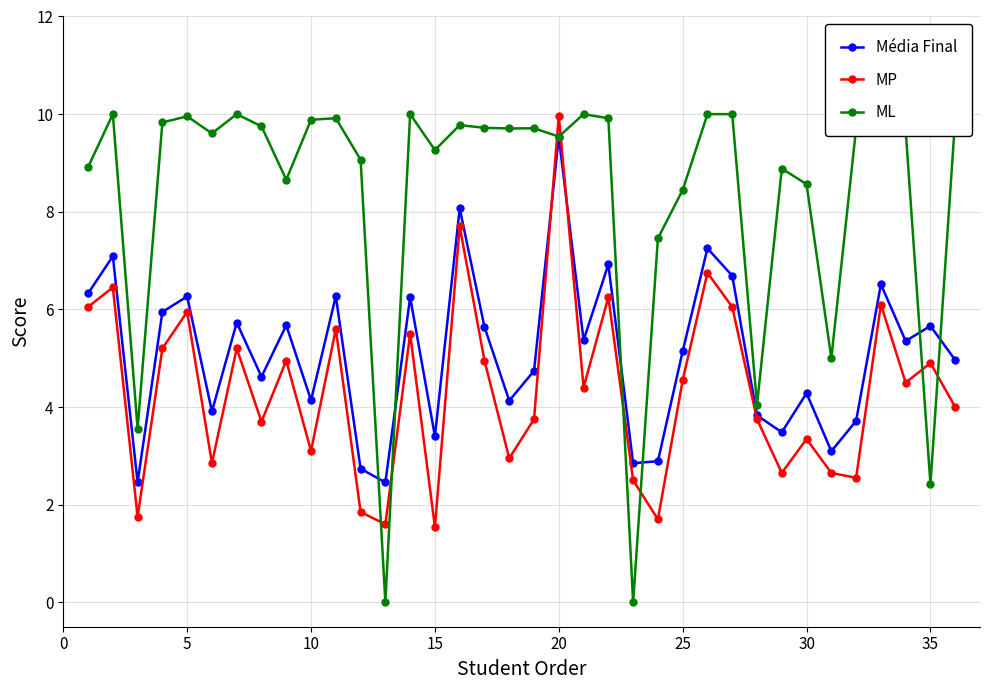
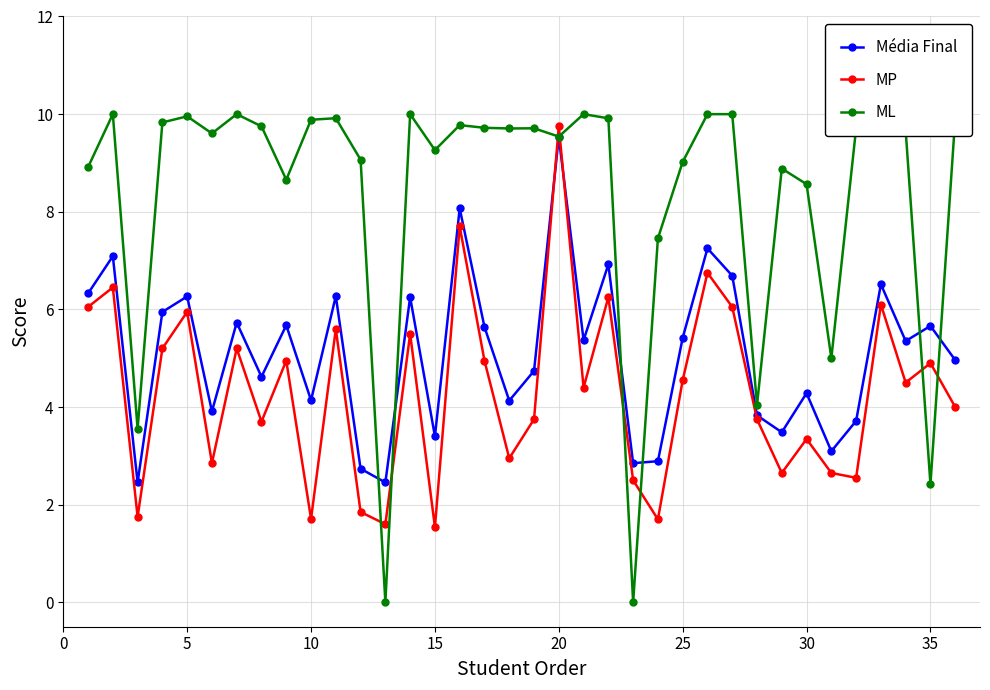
  {
    "Média Final": {
      "5": 6.3,
      "10": 4.1,
      "15": 3.4,
-     "25": 5.1,
+     "25": 5.4,
      "30": 4.3,
      "35": 5.7
    },
    "MP": {
      "5": 6.0,
-     "10": 3.1,
+     "10": 1.7,
      "15": 1.5,
-     "20": 10.0,
+     "20": 9.8,
      "25": 4.6,
      "30": 3.3,
      "35": 4.9
    },
    "ML": {
      "5": 10.0,
      "10": 9.9,
      "15": 9.3,
-     "25": 8.4,
+     "25": 9.0,
      "30": 8.6,
      "35": 2.4
    }
  }
